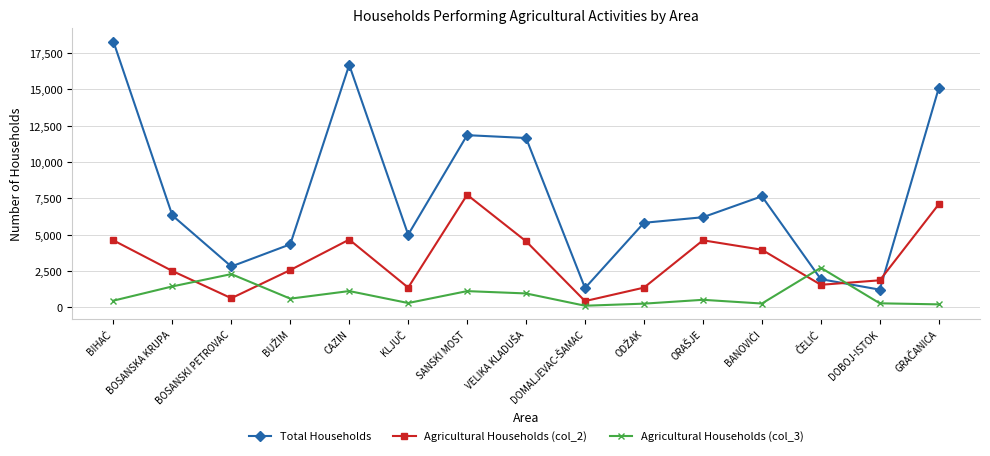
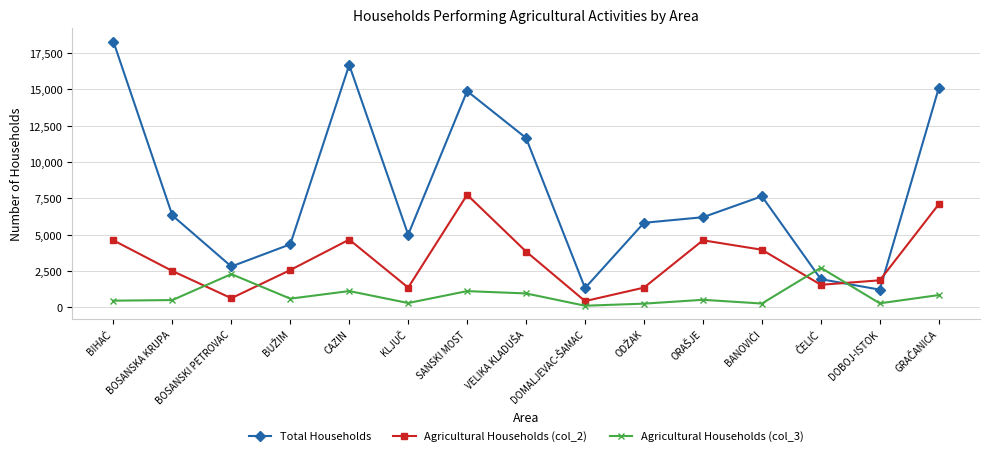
  {
    "Total Households": {
      "BIHAĆ": "18,300",
      "BOSANSKA KRUPA": "6,300",
      "BOSANSKI PETROVAC": "2,800",
      "BUŽIM": "4,300",
      "CAZIN": "16,700",
      "KLJUČ": "5,000",
-     "SANSKI MOST": "11,800",
+     "SANSKI MOST": "14,900",
      "VELIKA KLADUŠA": "11,700",
      "DOMALJEVAC-ŠAMAC": "1,300",
      "ODŽAK": "5,800",
      "ORAŠJE": "6,200",
      "BANOVIĆI": "7,600",
      "ČELIĆ": "1,900",
      "DOBOJ-ISTOK": "1,200",
      "GRAČANICA": "15,100"
    },
    "Agricultural Households (col_2)": {
      "BIHAĆ": "4,600",
      "BOSANSKA KRUPA": "2,500",
      "BOSANSKI PETROVAC": "600",
      "BUŽIM": "2,600",
      "CAZIN": "4,700",
      "KLJUČ": "1,300",
      "SANSKI MOST": "7,700",
-     "VELIKA KLADUŠA": "4,500",
+     "VELIKA KLADUŠA": "3,800",
      "DOMALJEVAC-ŠAMAC": "400",
      "ODŽAK": "1,300",
      "ORAŠJE": "4,600",
      "BANOVIĆI": "4,000",
      "ČELIĆ": "1,500",
      "DOBOJ-ISTOK": "1,800",
      "GRAČANICA": "7,100"
    },
    "Agricultural Households (col_3)": {
      "BIHAĆ": "400",
-     "BOSANSKA KRUPA": "1,400",
+     "BOSANSKA KRUPA": "500",
      "BOSANSKI PETROVAC": "2,300",
      "BUŽIM": "600",
      "CAZIN": "1,100",
      "KLJUČ": "300",
      "SANSKI MOST": "1,100",
      "VELIKA KLADUŠA": "900",
      "DOMALJEVAC-ŠAMAC": "100",
      "ODŽAK": "200",
      "ORAŠJE": "500",
      "BANOVIĆI": "200",
      "ČELIĆ": "2,700",
      "DOBOJ-ISTOK": "300",
-     "GRAČANICA": "200"
+     "GRAČANICA": "800"
    }
  }
